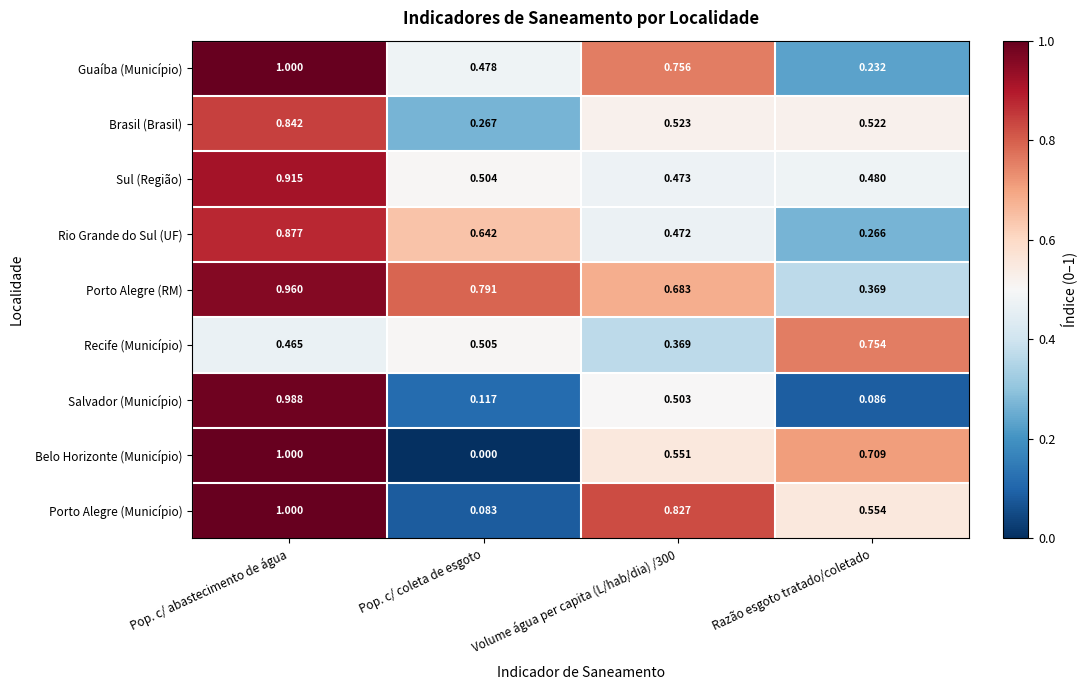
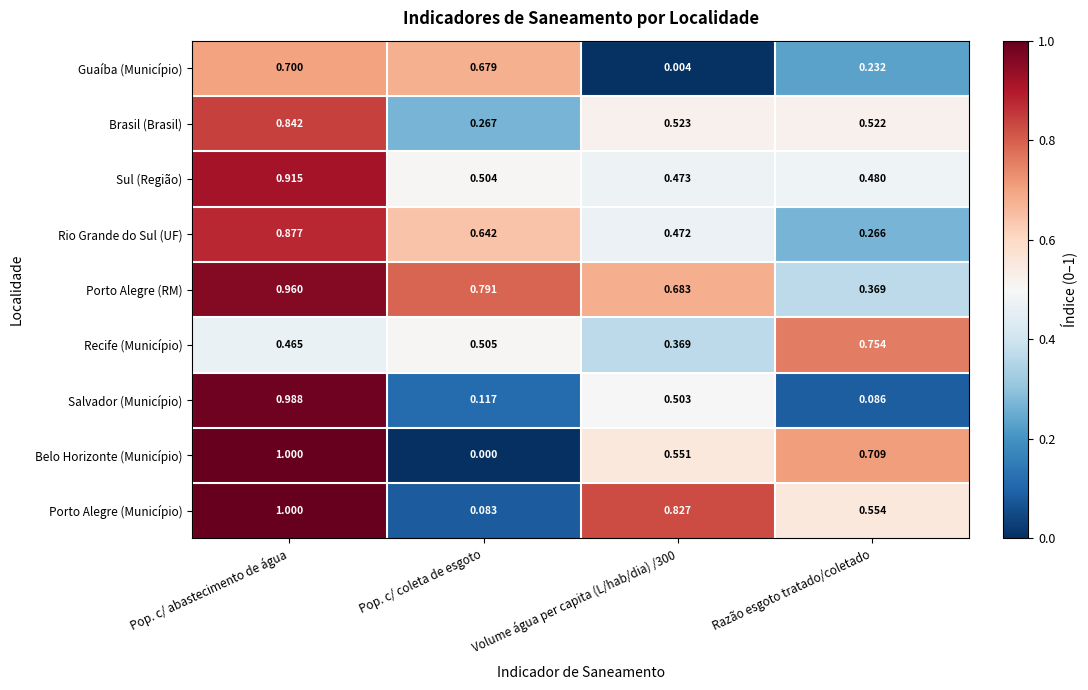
  {
    "Guaíba (Município)": {
-     "Pop. c/ abastecimento de água": 1.000,
-     "Pop. c/ coleta de esgoto": 0.478,
-     "Volume água per capita (L/hab/dia) /300": 0.756,
+     "Pop. c/ abastecimento de água": 0.700,
+     "Pop. c/ coleta de esgoto": 0.679,
+     "Volume água per capita (L/hab/dia) /300": 0.004,
      "Razão esgoto tratado/coletado": 0.232
    },
    "Brasil (Brasil)": {
      "Pop. c/ abastecimento de água": 0.842,
      "Pop. c/ coleta de esgoto": 0.267,
      "Volume água per capita (L/hab/dia) /300": 0.523,
      "Razão esgoto tratado/coletado": 0.522
    },
    "Sul (Região)": {
      "Pop. c/ abastecimento de água": 0.915,
      "Pop. c/ coleta de esgoto": 0.504,
      "Volume água per capita (L/hab/dia) /300": 0.473,
      "Razão esgoto tratado/coletado": 0.480
    },
    "Rio Grande do Sul (UF)": {
      "Pop. c/ abastecimento de água": 0.877,
      "Pop. c/ coleta de esgoto": 0.642,
      "Volume água per capita (L/hab/dia) /300": 0.472,
      "Razão esgoto tratado/coletado": 0.266
    },
    "Porto Alegre (RM)": {
      "Pop. c/ abastecimento de água": 0.960,
      "Pop. c/ coleta de esgoto": 0.791,
      "Volume água per capita (L/hab/dia) /300": 0.683,
      "Razão esgoto tratado/coletado": 0.369
    },
    "Recife (Município)": {
      "Pop. c/ abastecimento de água": 0.465,
      "Pop. c/ coleta de esgoto": 0.505,
      "Volume água per capita (L/hab/dia) /300": 0.369,
      "Razão esgoto tratado/coletado": 0.754
    },
    "Salvador (Município)": {
      "Pop. c/ abastecimento de água": 0.988,
      "Pop. c/ coleta de esgoto": 0.117,
      "Volume água per capita (L/hab/dia) /300": 0.503,
      "Razão esgoto tratado/coletado": 0.086
    },
    "Belo Horizonte (Município)": {
      "Pop. c/ abastecimento de água": 1.000,
      "Pop. c/ coleta de esgoto": 0.000,
      "Volume água per capita (L/hab/dia) /300": 0.551,
      "Razão esgoto tratado/coletado": 0.709
    },
    "Porto Alegre (Município)": {
      "Pop. c/ abastecimento de água": 1.000,
      "Pop. c/ coleta de esgoto": 0.083,
      "Volume água per capita (L/hab/dia) /300": 0.827,
      "Razão esgoto tratado/coletado": 0.554
    }
  }
